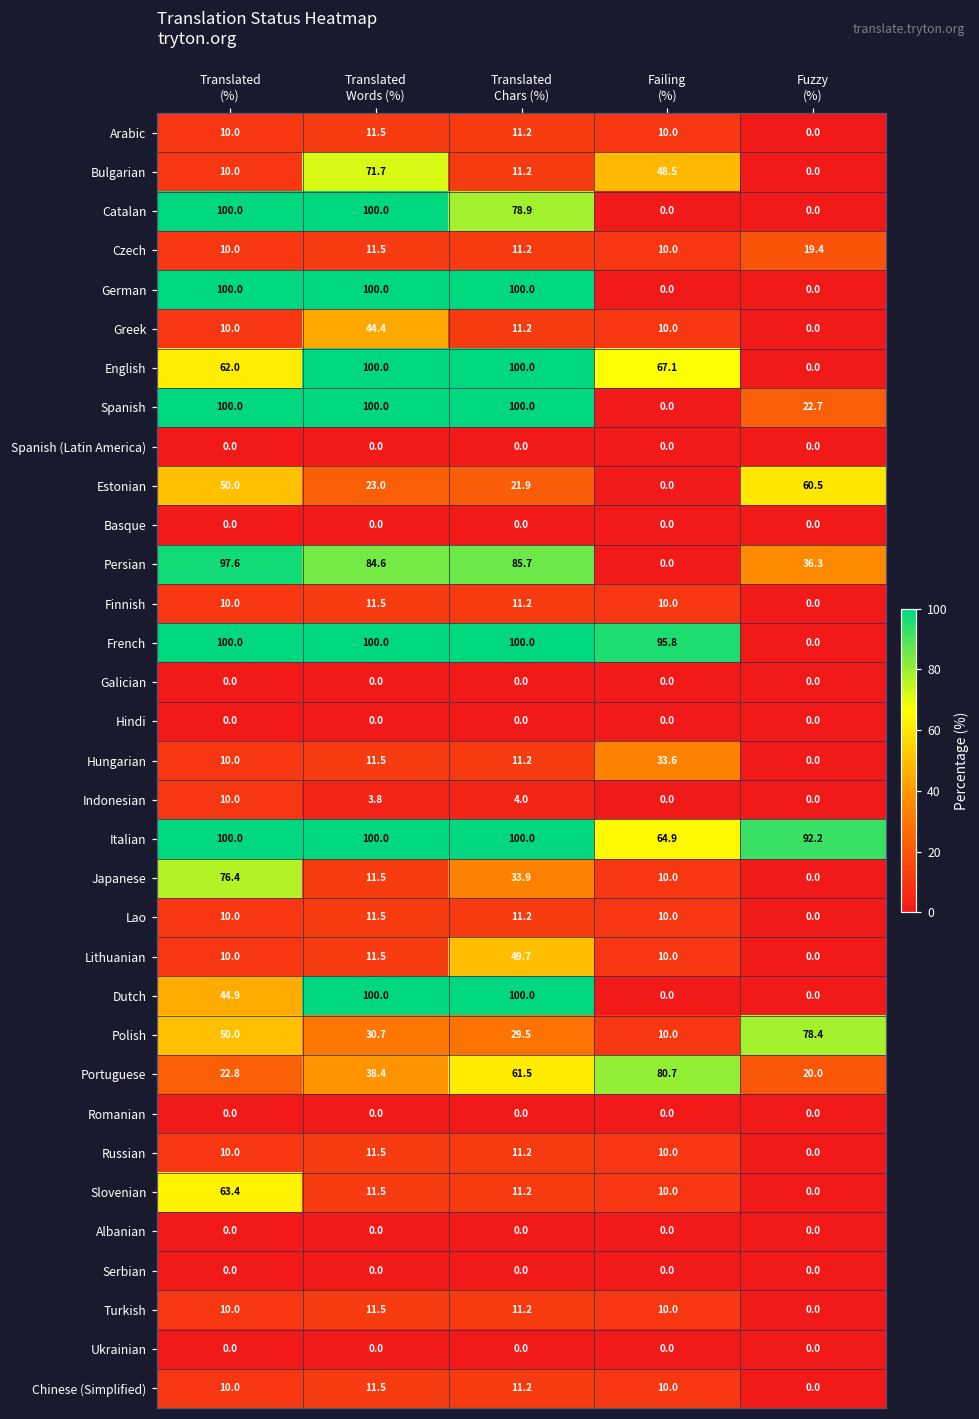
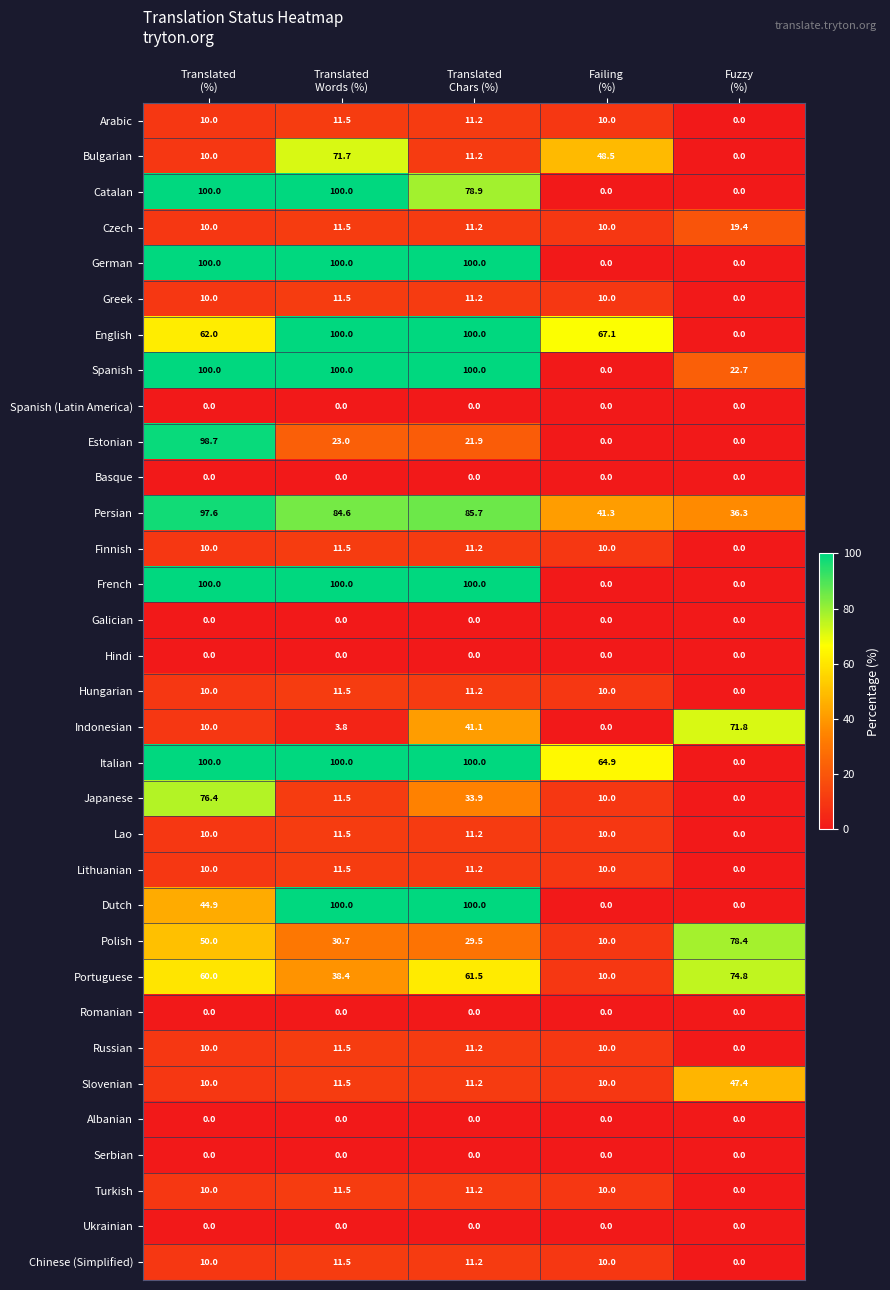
  {
    "Arabic": {
      "Translated (%)": 10.0,
      "Translated Words (%)": 11.5,
      "Translated Chars (%)": 11.2,
      "Failing (%)": 10.0,
      "Fuzzy (%)": 0.0
    },
    "Bulgarian": {
      "Translated (%)": 10.0,
      "Translated Words (%)": 71.7,
      "Translated Chars (%)": 11.2,
      "Failing (%)": 48.5,
      "Fuzzy (%)": 0.0
    },
    "Catalan": {
      "Translated (%)": 100.0,
      "Translated Words (%)": 100.0,
      "Translated Chars (%)": 78.9,
      "Failing (%)": 0.0,
      "Fuzzy (%)": 0.0
    },
    "Czech": {
      "Translated (%)": 10.0,
      "Translated Words (%)": 11.5,
      "Translated Chars (%)": 11.2,
      "Failing (%)": 10.0,
      "Fuzzy (%)": 19.4
    },
    "German": {
      "Translated (%)": 100.0,
      "Translated Words (%)": 100.0,
      "Translated Chars (%)": 100.0,
      "Failing (%)": 0.0,
      "Fuzzy (%)": 0.0
    },
    "Greek": {
      "Translated (%)": 10.0,
-     "Translated Words (%)": 44.4,
+     "Translated Words (%)": 11.5,
      "Translated Chars (%)": 11.2,
      "Failing (%)": 10.0,
      "Fuzzy (%)": 0.0
    },
    "English": {
      "Translated (%)": 62.0,
      "Translated Words (%)": 100.0,
      "Translated Chars (%)": 100.0,
      "Failing (%)": 67.1,
      "Fuzzy (%)": 0.0
    },
    "Spanish": {
      "Translated (%)": 100.0,
      "Translated Words (%)": 100.0,
      "Translated Chars (%)": 100.0,
      "Failing (%)": 0.0,
      "Fuzzy (%)": 22.7
    },
    "Spanish (Latin America)": {
      "Translated (%)": 0.0,
      "Translated Words (%)": 0.0,
      "Translated Chars (%)": 0.0,
      "Failing (%)": 0.0,
      "Fuzzy (%)": 0.0
    },
    "Estonian": {
-     "Translated (%)": 50.0,
+     "Translated (%)": 98.7,
      "Translated Words (%)": 23.0,
      "Translated Chars (%)": 21.9,
      "Failing (%)": 0.0,
-     "Fuzzy (%)": 60.5
+     "Fuzzy (%)": 0.0
    },
    "Basque": {
      "Translated (%)": 0.0,
      "Translated Words (%)": 0.0,
      "Translated Chars (%)": 0.0,
      "Failing (%)": 0.0,
      "Fuzzy (%)": 0.0
    },
    "Persian": {
      "Translated (%)": 97.6,
      "Translated Words (%)": 84.6,
      "Translated Chars (%)": 85.7,
-     "Failing (%)": 0.0,
+     "Failing (%)": 41.3,
      "Fuzzy (%)": 36.3
    },
    "Finnish": {
      "Translated (%)": 10.0,
      "Translated Words (%)": 11.5,
      "Translated Chars (%)": 11.2,
      "Failing (%)": 10.0,
      "Fuzzy (%)": 0.0
    },
    "French": {
      "Translated (%)": 100.0,
      "Translated Words (%)": 100.0,
      "Translated Chars (%)": 100.0,
-     "Failing (%)": 95.8,
+     "Failing (%)": 0.0,
      "Fuzzy (%)": 0.0
    },
    "Galician": {
      "Translated (%)": 0.0,
      "Translated Words (%)": 0.0,
      "Translated Chars (%)": 0.0,
      "Failing (%)": 0.0,
      "Fuzzy (%)": 0.0
    },
    "Hindi": {
      "Translated (%)": 0.0,
      "Translated Words (%)": 0.0,
      "Translated Chars (%)": 0.0,
      "Failing (%)": 0.0,
      "Fuzzy (%)": 0.0
    },
    "Hungarian": {
      "Translated (%)": 10.0,
      "Translated Words (%)": 11.5,
      "Translated Chars (%)": 11.2,
-     "Failing (%)": 33.6,
+     "Failing (%)": 10.0,
      "Fuzzy (%)": 0.0
    },
    "Indonesian": {
      "Translated (%)": 10.0,
      "Translated Words (%)": 3.8,
-     "Translated Chars (%)": 4.0,
+     "Translated Chars (%)": 41.1,
      "Failing (%)": 0.0,
-     "Fuzzy (%)": 0.0
+     "Fuzzy (%)": 71.8
    },
    "Italian": {
      "Translated (%)": 100.0,
      "Translated Words (%)": 100.0,
      "Translated Chars (%)": 100.0,
      "Failing (%)": 64.9,
-     "Fuzzy (%)": 92.2
+     "Fuzzy (%)": 0.0
    },
    "Japanese": {
      "Translated (%)": 76.4,
      "Translated Words (%)": 11.5,
      "Translated Chars (%)": 33.9,
      "Failing (%)": 10.0,
      "Fuzzy (%)": 0.0
    },
    "Lao": {
      "Translated (%)": 10.0,
      "Translated Words (%)": 11.5,
      "Translated Chars (%)": 11.2,
      "Failing (%)": 10.0,
      "Fuzzy (%)": 0.0
    },
    "Lithuanian": {
      "Translated (%)": 10.0,
      "Translated Words (%)": 11.5,
-     "Translated Chars (%)": 49.7,
+     "Translated Chars (%)": 11.2,
      "Failing (%)": 10.0,
      "Fuzzy (%)": 0.0
    },
    "Dutch": {
      "Translated (%)": 44.9,
      "Translated Words (%)": 100.0,
      "Translated Chars (%)": 100.0,
      "Failing (%)": 0.0,
      "Fuzzy (%)": 0.0
    },
    "Polish": {
      "Translated (%)": 50.0,
      "Translated Words (%)": 30.7,
      "Translated Chars (%)": 29.5,
      "Failing (%)": 10.0,
      "Fuzzy (%)": 78.4
    },
    "Portuguese": {
-     "Translated (%)": 22.8,
+     "Translated (%)": 60.0,
      "Translated Words (%)": 38.4,
      "Translated Chars (%)": 61.5,
-     "Failing (%)": 80.7,
-     "Fuzzy (%)": 20.0
+     "Failing (%)": 10.0,
+     "Fuzzy (%)": 74.8
    },
    "Romanian": {
      "Translated (%)": 0.0,
      "Translated Words (%)": 0.0,
      "Translated Chars (%)": 0.0,
      "Failing (%)": 0.0,
      "Fuzzy (%)": 0.0
    },
    "Russian": {
      "Translated (%)": 10.0,
      "Translated Words (%)": 11.5,
      "Translated Chars (%)": 11.2,
      "Failing (%)": 10.0,
      "Fuzzy (%)": 0.0
    },
    "Slovenian": {
-     "Translated (%)": 63.4,
+     "Translated (%)": 10.0,
      "Translated Words (%)": 11.5,
      "Translated Chars (%)": 11.2,
      "Failing (%)": 10.0,
-     "Fuzzy (%)": 0.0
+     "Fuzzy (%)": 47.4
    },
    "Albanian": {
      "Translated (%)": 0.0,
      "Translated Words (%)": 0.0,
      "Translated Chars (%)": 0.0,
      "Failing (%)": 0.0,
      "Fuzzy (%)": 0.0
    },
    "Serbian": {
      "Translated (%)": 0.0,
      "Translated Words (%)": 0.0,
      "Translated Chars (%)": 0.0,
      "Failing (%)": 0.0,
      "Fuzzy (%)": 0.0
    },
    "Turkish": {
      "Translated (%)": 10.0,
      "Translated Words (%)": 11.5,
      "Translated Chars (%)": 11.2,
      "Failing (%)": 10.0,
      "Fuzzy (%)": 0.0
    },
    "Ukrainian": {
      "Translated (%)": 0.0,
      "Translated Words (%)": 0.0,
      "Translated Chars (%)": 0.0,
      "Failing (%)": 0.0,
      "Fuzzy (%)": 0.0
    },
    "Chinese (Simplified)": {
      "Translated (%)": 10.0,
      "Translated Words (%)": 11.5,
      "Translated Chars (%)": 11.2,
      "Failing (%)": 10.0,
      "Fuzzy (%)": 0.0
    }
  }
